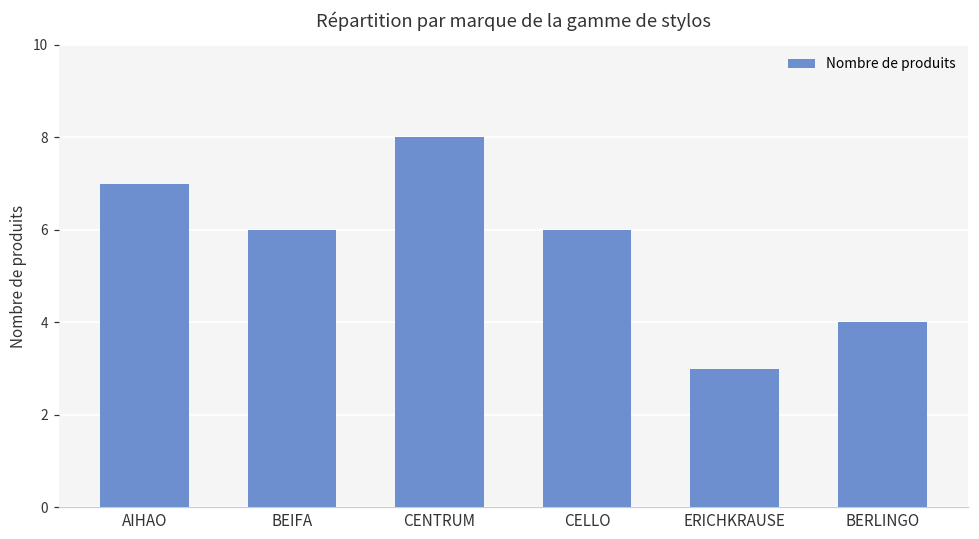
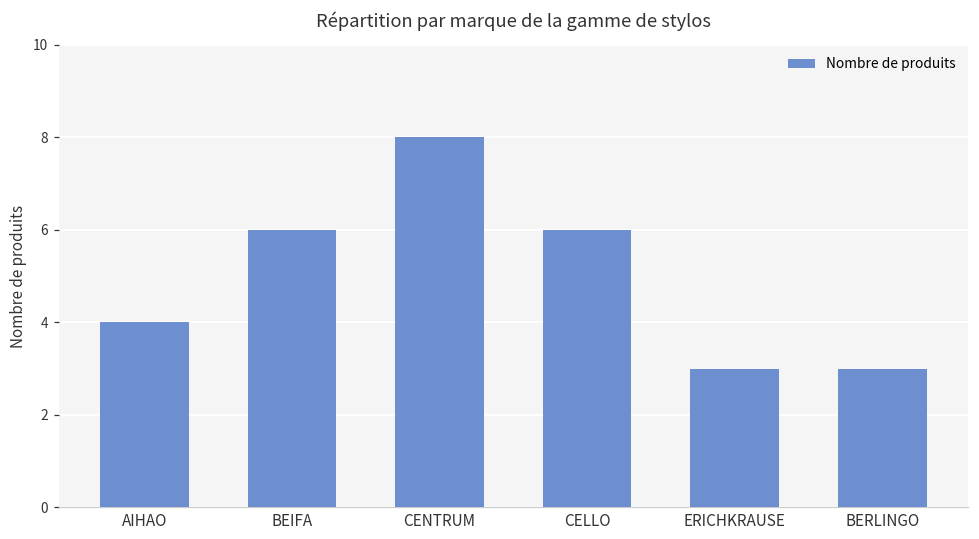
  {
-   "AIHAO": 7,
+   "AIHAO": 4,
    "BEIFA": 6,
    "CENTRUM": 8,
    "CELLO": 6,
    "ERICHKRAUSE": 3,
-   "BERLINGO": 4
+   "BERLINGO": 3
  }
